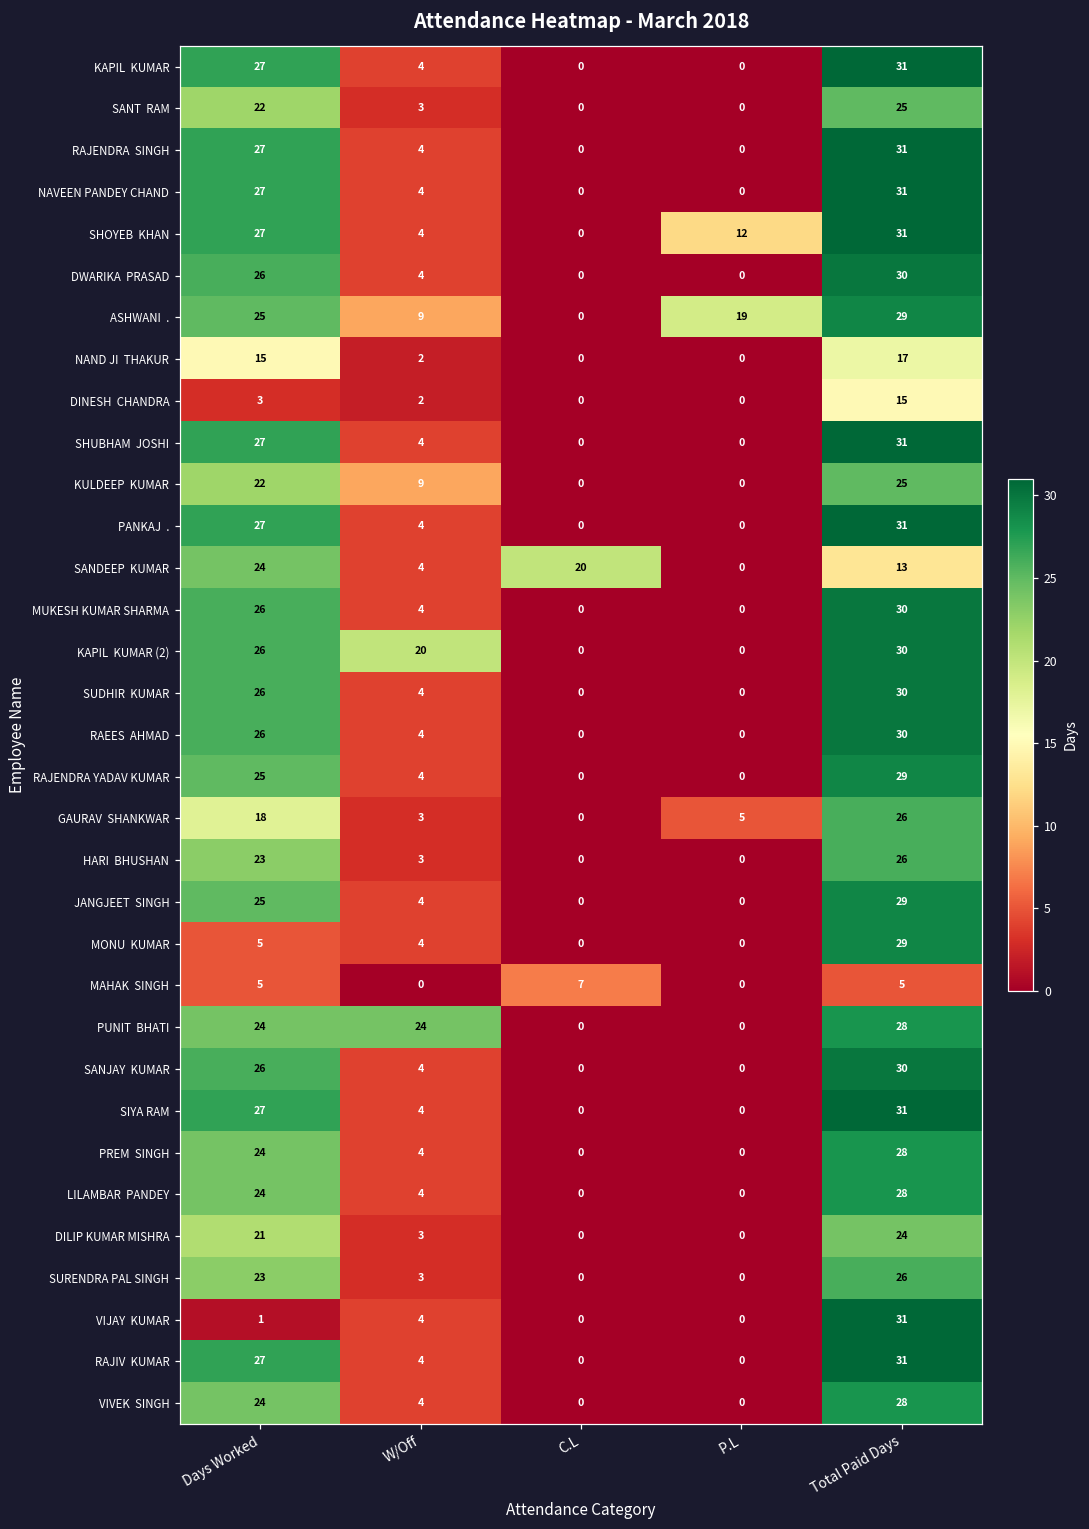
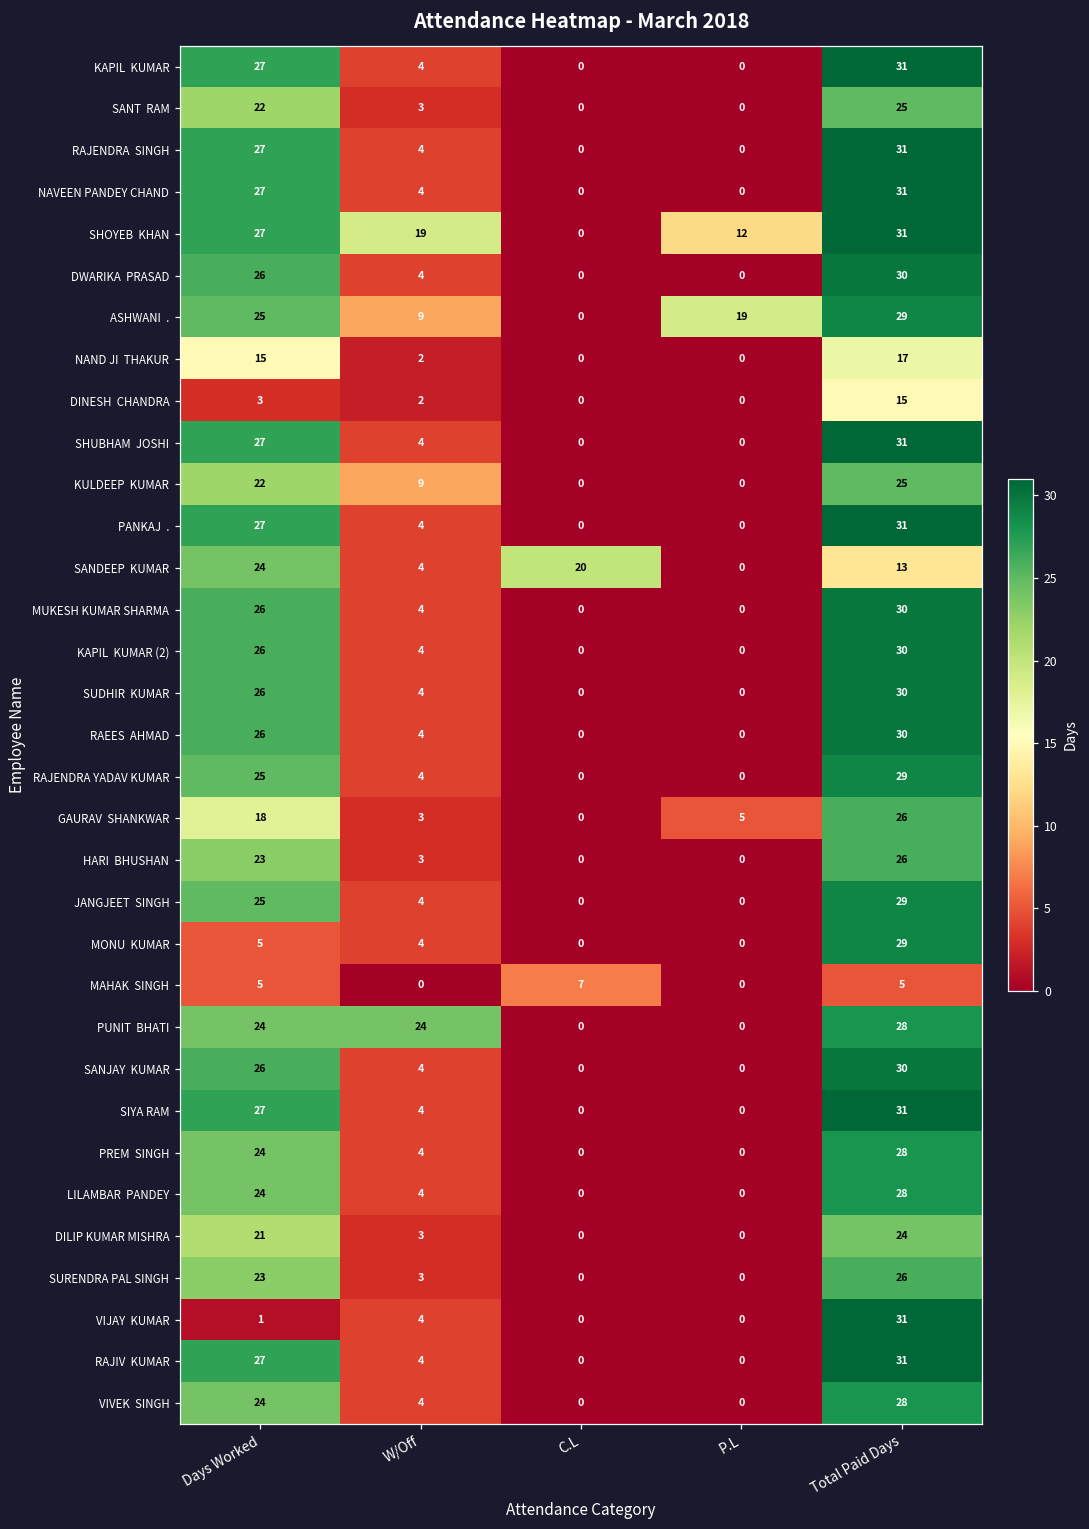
  {
    "KAPIL KUMAR": {
      "Days Worked": 27,
      "W/Off": 4,
      "C.L": 0,
      "P.L": 0,
      "Total Paid Days": 31
    },
    "SANT RAM": {
      "Days Worked": 22,
      "W/Off": 3,
      "C.L": 0,
      "P.L": 0,
      "Total Paid Days": 25
    },
    "RAJENDRA SINGH": {
      "Days Worked": 27,
      "W/Off": 4,
      "C.L": 0,
      "P.L": 0,
      "Total Paid Days": 31
    },
    "NAVEEN PANDEY CHAND": {
      "Days Worked": 27,
      "W/Off": 4,
      "C.L": 0,
      "P.L": 0,
      "Total Paid Days": 31
    },
    "SHOYEB KHAN": {
      "Days Worked": 27,
-     "W/Off": 4,
+     "W/Off": 19,
      "C.L": 0,
      "P.L": 12,
      "Total Paid Days": 31
    },
    "DWARIKA PRASAD": {
      "Days Worked": 26,
      "W/Off": 4,
      "C.L": 0,
      "P.L": 0,
      "Total Paid Days": 30
    },
    "ASHWANI .": {
      "Days Worked": 25,
      "W/Off": 9,
      "C.L": 0,
      "P.L": 19,
      "Total Paid Days": 29
    },
    "NAND JI THAKUR": {
      "Days Worked": 15,
      "W/Off": 2,
      "C.L": 0,
      "P.L": 0,
      "Total Paid Days": 17
    },
    "DINESH CHANDRA": {
      "Days Worked": 3,
      "W/Off": 2,
      "C.L": 0,
      "P.L": 0,
      "Total Paid Days": 15
    },
    "SHUBHAM JOSHI": {
      "Days Worked": 27,
      "W/Off": 4,
      "C.L": 0,
      "P.L": 0,
      "Total Paid Days": 31
    },
    "KULDEEP KUMAR": {
      "Days Worked": 22,
      "W/Off": 9,
      "C.L": 0,
      "P.L": 0,
      "Total Paid Days": 25
    },
    "PANKAJ .": {
      "Days Worked": 27,
      "W/Off": 4,
      "C.L": 0,
      "P.L": 0,
      "Total Paid Days": 31
    },
    "SANDEEP KUMAR": {
      "Days Worked": 24,
      "W/Off": 4,
      "C.L": 20,
      "P.L": 0,
      "Total Paid Days": 13
    },
    "MUKESH KUMAR SHARMA": {
      "Days Worked": 26,
      "W/Off": 4,
      "C.L": 0,
      "P.L": 0,
      "Total Paid Days": 30
    },
    "KAPIL KUMAR (2)": {
      "Days Worked": 26,
-     "W/Off": 20,
+     "W/Off": 4,
      "C.L": 0,
      "P.L": 0,
      "Total Paid Days": 30
    },
    "SUDHIR KUMAR": {
      "Days Worked": 26,
      "W/Off": 4,
      "C.L": 0,
      "P.L": 0,
      "Total Paid Days": 30
    },
    "RAEES AHMAD": {
      "Days Worked": 26,
      "W/Off": 4,
      "C.L": 0,
      "P.L": 0,
      "Total Paid Days": 30
    },
    "RAJENDRA YADAV KUMAR": {
      "Days Worked": 25,
      "W/Off": 4,
      "C.L": 0,
      "P.L": 0,
      "Total Paid Days": 29
    },
    "GAURAV SHANKWAR": {
      "Days Worked": 18,
      "W/Off": 3,
      "C.L": 0,
      "P.L": 5,
      "Total Paid Days": 26
    },
    "HARI BHUSHAN": {
      "Days Worked": 23,
      "W/Off": 3,
      "C.L": 0,
      "P.L": 0,
      "Total Paid Days": 26
    },
    "JANGJEET SINGH": {
      "Days Worked": 25,
      "W/Off": 4,
      "C.L": 0,
      "P.L": 0,
      "Total Paid Days": 29
    },
    "MONU KUMAR": {
      "Days Worked": 5,
      "W/Off": 4,
      "C.L": 0,
      "P.L": 0,
      "Total Paid Days": 29
    },
    "MAHAK SINGH": {
      "Days Worked": 5,
      "W/Off": 0,
      "C.L": 7,
      "P.L": 0,
      "Total Paid Days": 5
    },
    "PUNIT BHATI": {
      "Days Worked": 24,
      "W/Off": 24,
      "C.L": 0,
      "P.L": 0,
      "Total Paid Days": 28
    },
    "SANJAY KUMAR": {
      "Days Worked": 26,
      "W/Off": 4,
      "C.L": 0,
      "P.L": 0,
      "Total Paid Days": 30
    },
    "SIYA RAM": {
      "Days Worked": 27,
      "W/Off": 4,
      "C.L": 0,
      "P.L": 0,
      "Total Paid Days": 31
    },
    "PREM SINGH": {
      "Days Worked": 24,
      "W/Off": 4,
      "C.L": 0,
      "P.L": 0,
      "Total Paid Days": 28
    },
    "LILAMBAR PANDEY": {
      "Days Worked": 24,
      "W/Off": 4,
      "C.L": 0,
      "P.L": 0,
      "Total Paid Days": 28
    },
    "DILIP KUMAR MISHRA": {
      "Days Worked": 21,
      "W/Off": 3,
      "C.L": 0,
      "P.L": 0,
      "Total Paid Days": 24
    },
    "SURENDRA PAL SINGH": {
      "Days Worked": 23,
      "W/Off": 3,
      "C.L": 0,
      "P.L": 0,
      "Total Paid Days": 26
    },
    "VIJAY KUMAR": {
      "Days Worked": 1,
      "W/Off": 4,
      "C.L": 0,
      "P.L": 0,
      "Total Paid Days": 31
    },
    "RAJIV KUMAR": {
      "Days Worked": 27,
      "W/Off": 4,
      "C.L": 0,
      "P.L": 0,
      "Total Paid Days": 31
    },
    "VIVEK SINGH": {
      "Days Worked": 24,
      "W/Off": 4,
      "C.L": 0,
      "P.L": 0,
      "Total Paid Days": 28
    }
  }
